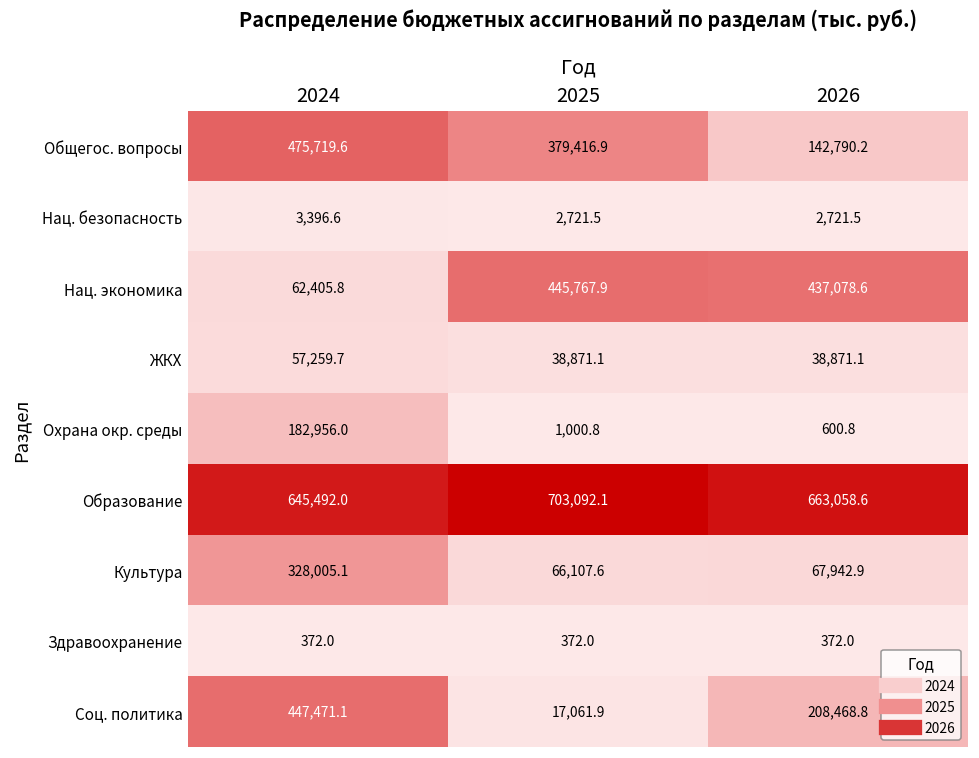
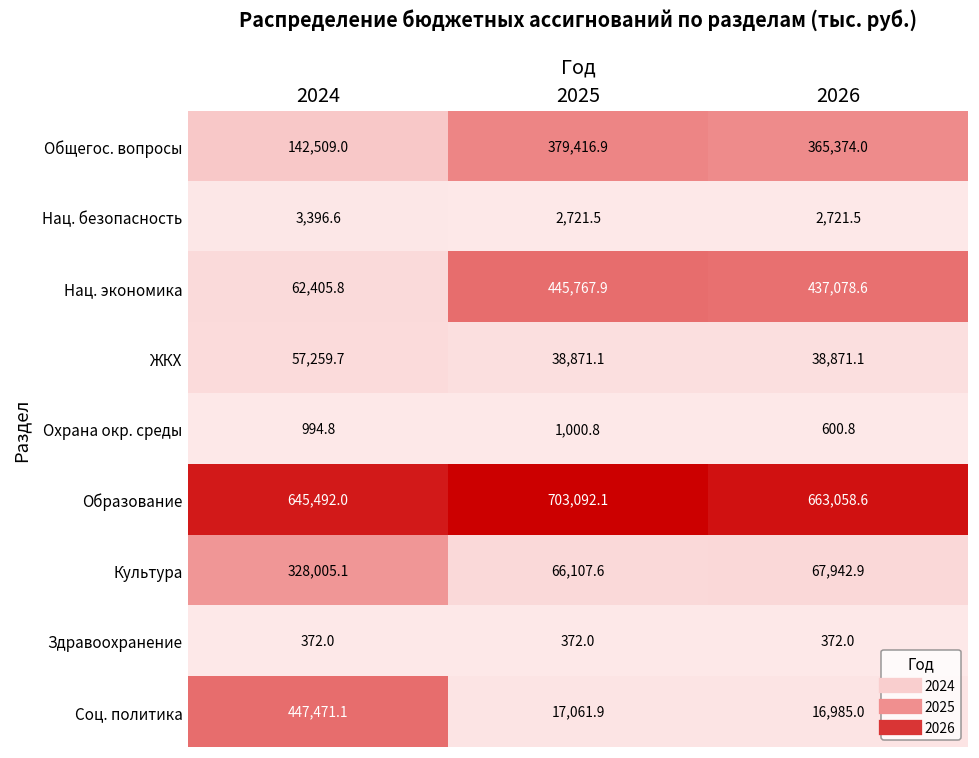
  {
    "Общегос. вопросы": {
-     "2024": "475,719.6",
+     "2024": "142,509.0",
      "2025": "379,416.9",
-     "2026": "142,790.2"
+     "2026": "365,374.0"
    },
    "Нац. безопасность": {
      "2024": "3,396.6",
      "2025": "2,721.5",
      "2026": "2,721.5"
    },
    "Нац. экономика": {
      "2024": "62,405.8",
      "2025": "445,767.9",
      "2026": "437,078.6"
    },
    "ЖКХ": {
      "2024": "57,259.7",
      "2025": "38,871.1",
      "2026": "38,871.1"
    },
    "Охрана окр. среды": {
-     "2024": "182,956.0",
+     "2024": "994.8",
      "2025": "1,000.8",
      "2026": "600.8"
    },
    "Образование": {
      "2024": "645,492.0",
      "2025": "703,092.1",
      "2026": "663,058.6"
    },
    "Культура": {
      "2024": "328,005.1",
      "2025": "66,107.6",
      "2026": "67,942.9"
    },
    "Здравоохранение": {
      "2024": "372.0",
      "2025": "372.0",
      "2026": "372.0"
    },
    "Соц. политика": {
      "2024": "447,471.1",
      "2025": "17,061.9",
-     "2026": "208,468.8"
+     "2026": "16,985.0"
    }
  }
